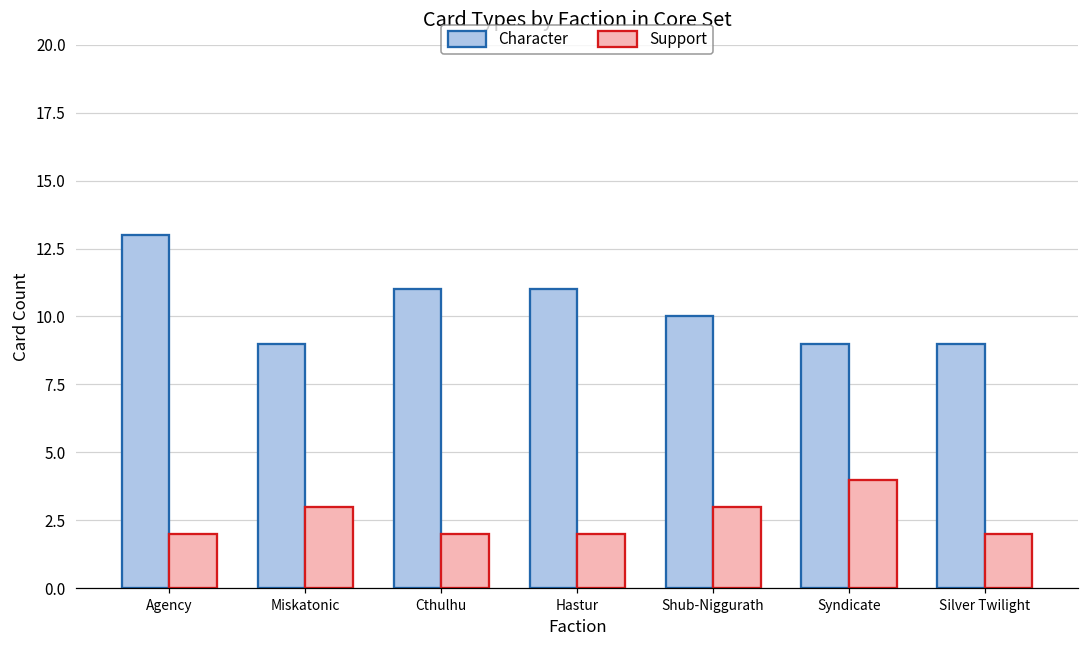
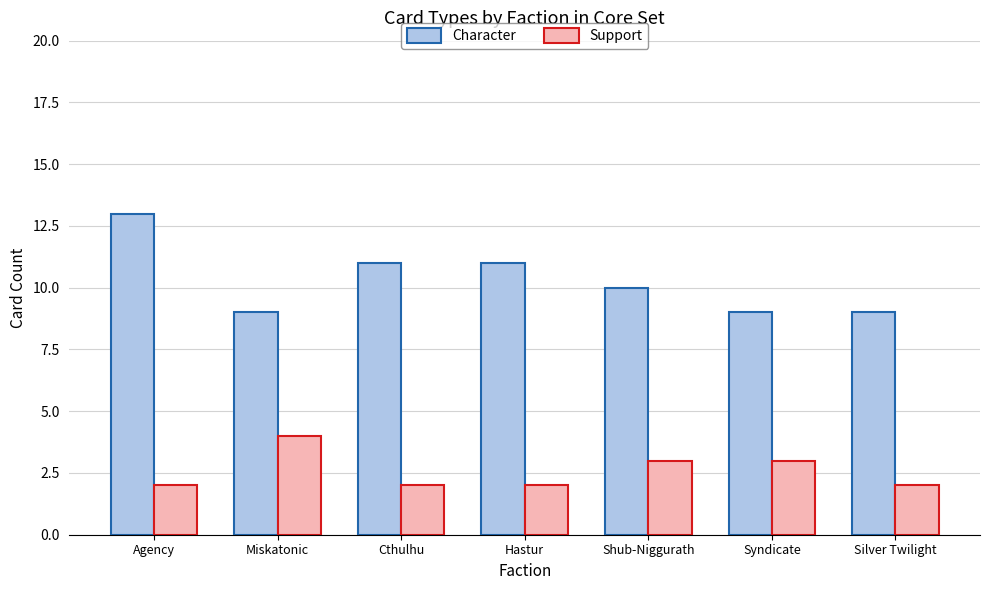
  {
    "Character": {
      "Agency": 13,
      "Miskatonic": 9,
      "Cthulhu": 11,
      "Hastur": 11,
      "Shub-Niggurath": 10,
      "Syndicate": 9,
      "Silver Twilight": 9
    },
    "Support": {
      "Agency": 2,
-     "Miskatonic": 3,
+     "Miskatonic": 4,
      "Cthulhu": 2,
      "Hastur": 2,
      "Shub-Niggurath": 3,
-     "Syndicate": 4,
+     "Syndicate": 3,
      "Silver Twilight": 2
    }
  }
